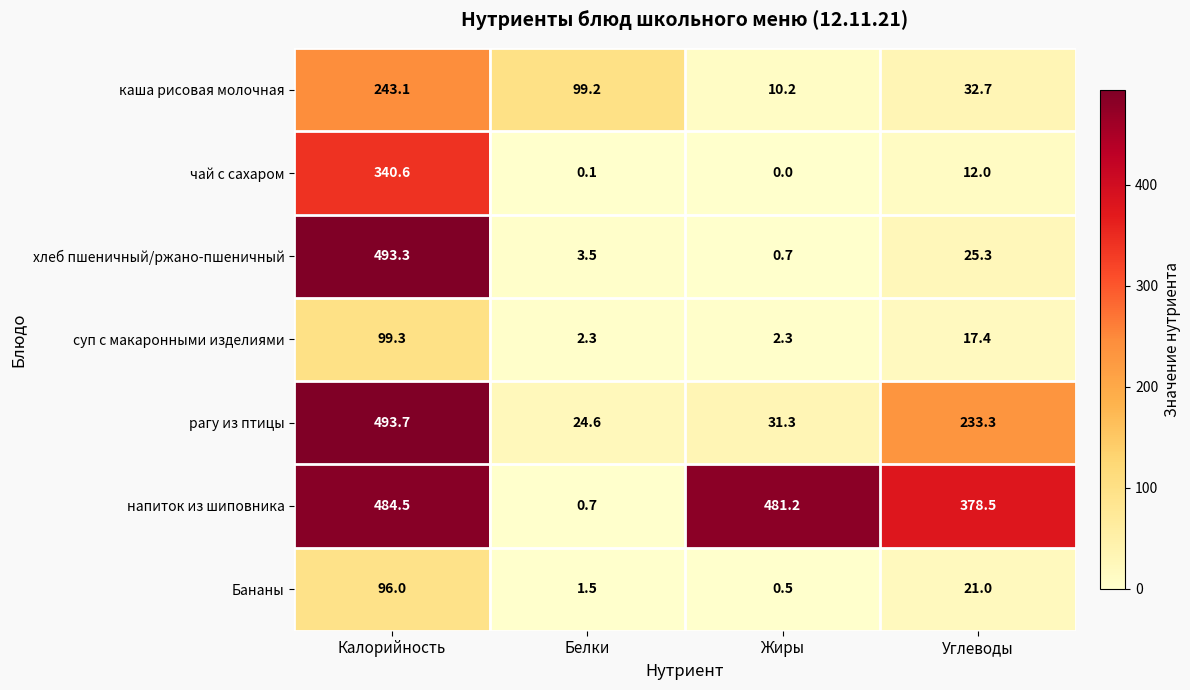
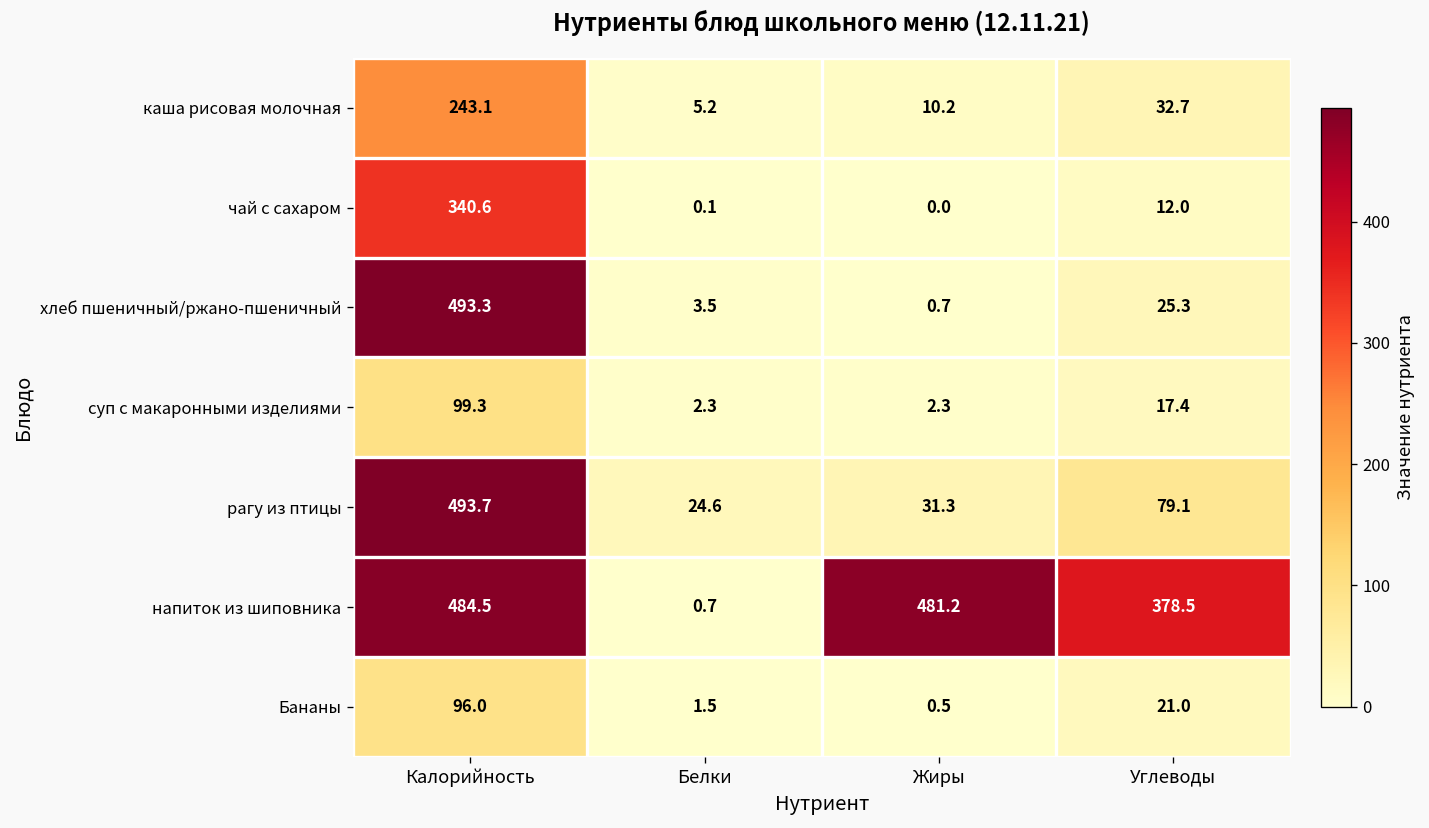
  {
    "каша рисовая молочная": {
      "Калорийность": 243.1,
-     "Белки": 99.2,
+     "Белки": 5.2,
      "Жиры": 10.2,
      "Углеводы": 32.7
    },
    "чай с сахаром": {
      "Калорийность": 340.6,
      "Белки": 0.1,
      "Жиры": 0.0,
      "Углеводы": 12.0
    },
    "хлеб пшеничный/ржано-пшеничный": {
      "Калорийность": 493.3,
      "Белки": 3.5,
      "Жиры": 0.7,
      "Углеводы": 25.3
    },
    "суп с макаронными изделиями": {
      "Калорийность": 99.3,
      "Белки": 2.3,
      "Жиры": 2.3,
      "Углеводы": 17.4
    },
    "рагу из птицы": {
      "Калорийность": 493.7,
      "Белки": 24.6,
      "Жиры": 31.3,
-     "Углеводы": 233.3
+     "Углеводы": 79.1
    },
    "напиток из шиповника": {
      "Калорийность": 484.5,
      "Белки": 0.7,
      "Жиры": 481.2,
      "Углеводы": 378.5
    },
    "Бананы": {
      "Калорийность": 96.0,
      "Белки": 1.5,
      "Жиры": 0.5,
      "Углеводы": 21.0
    }
  }
